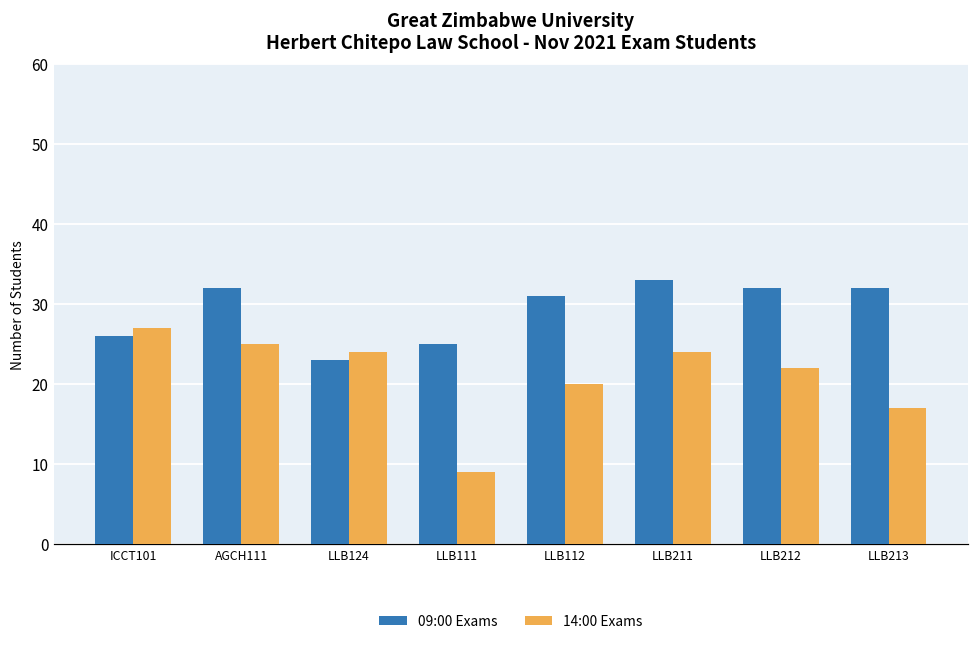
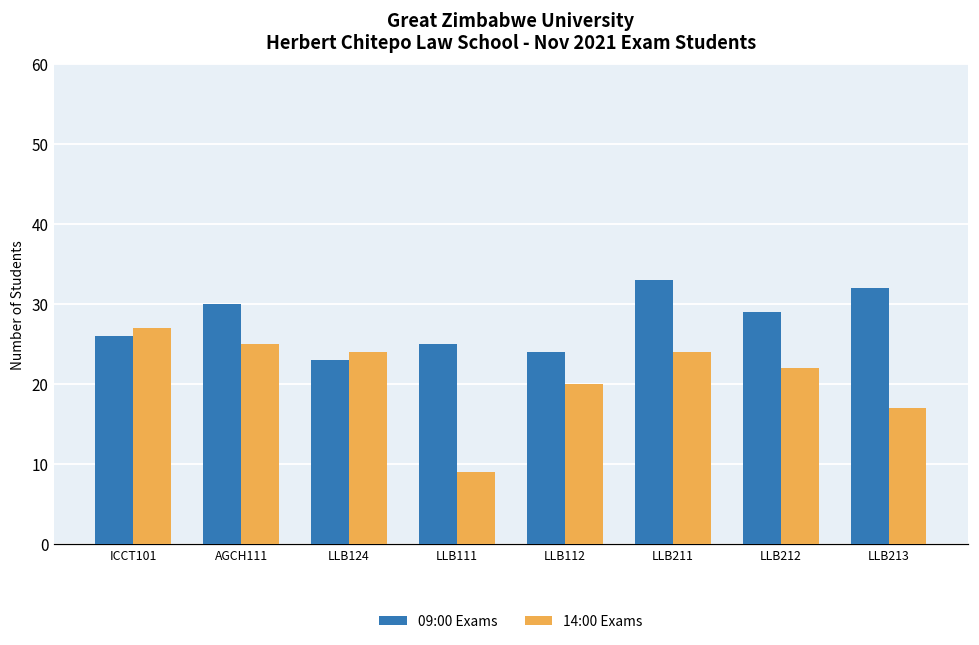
  {
    "09:00 Exams": {
      "ICCT101": 26,
-     "AGCH111": 32,
+     "AGCH111": 30,
      "LLB124": 23,
      "LLB111": 25,
-     "LLB112": 31,
+     "LLB112": 24,
      "LLB211": 33,
-     "LLB212": 32,
+     "LLB212": 29,
      "LLB213": 32
    },
    "14:00 Exams": {
      "ICCT101": 27,
      "AGCH111": 25,
      "LLB124": 24,
      "LLB111": 9,
      "LLB112": 20,
      "LLB211": 24,
      "LLB212": 22,
      "LLB213": 17
    }
  }
